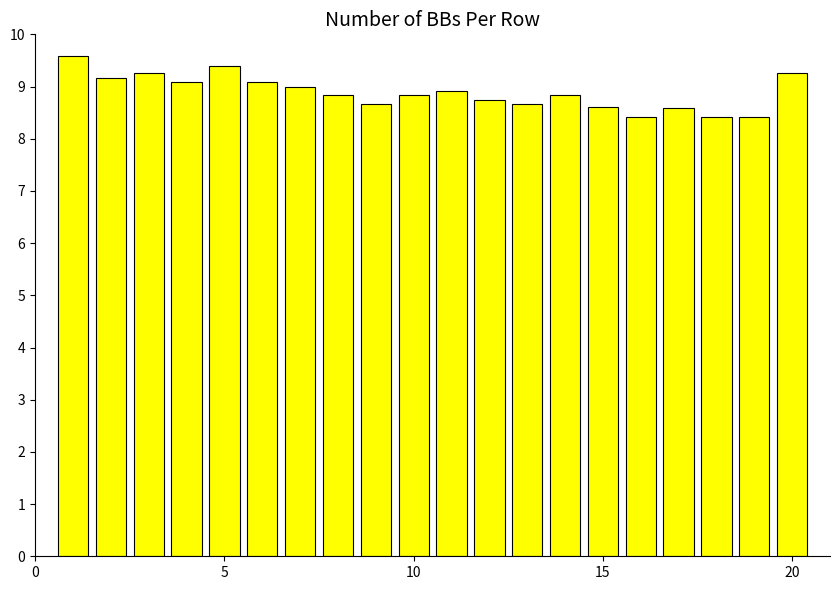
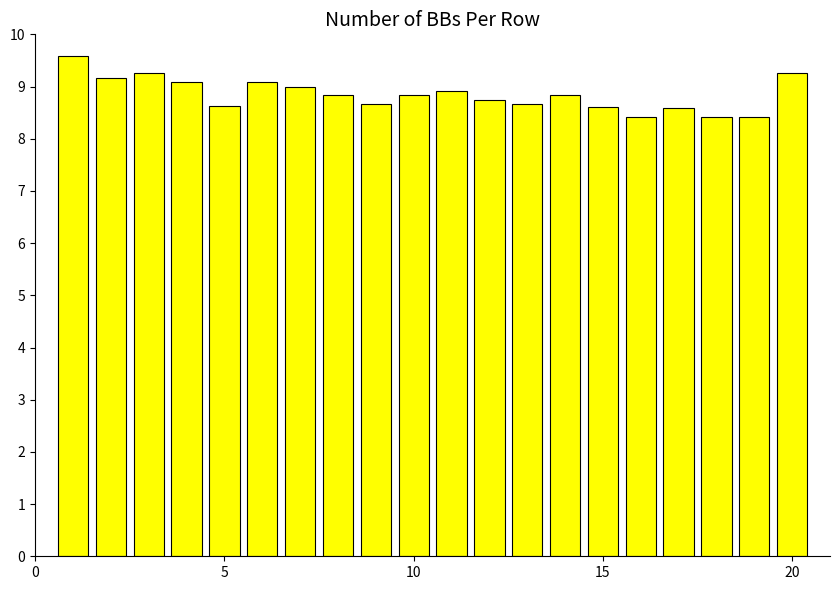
  {
-   "5": 9.4,
+   "5": 8.6,
    "10": 8.8,
    "15": 8.6,
    "20": 9.3
  }
